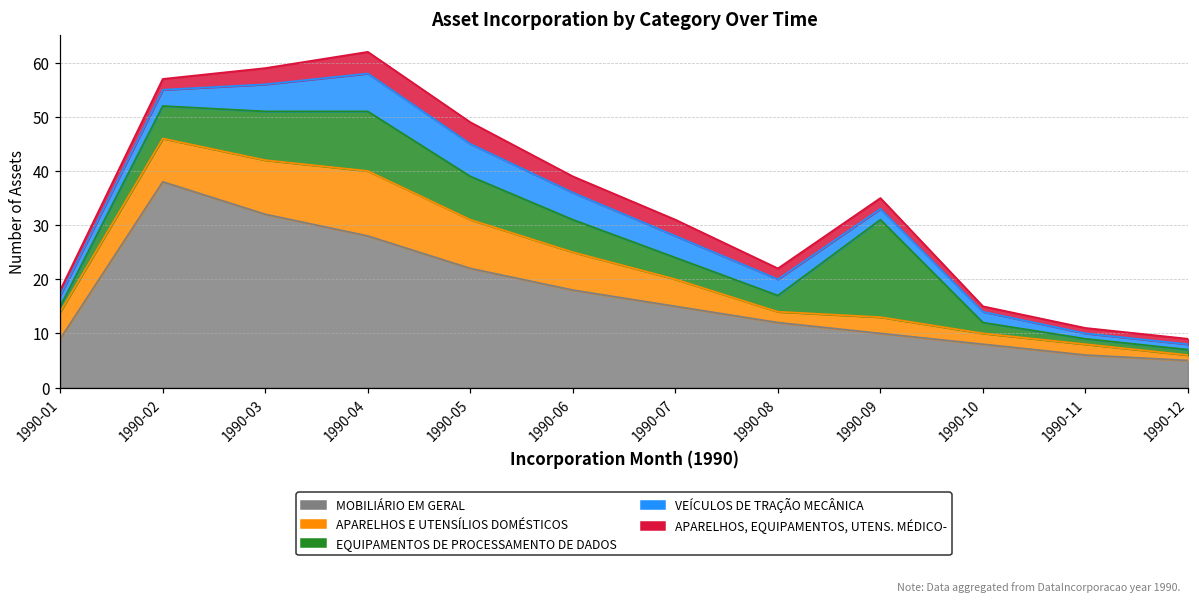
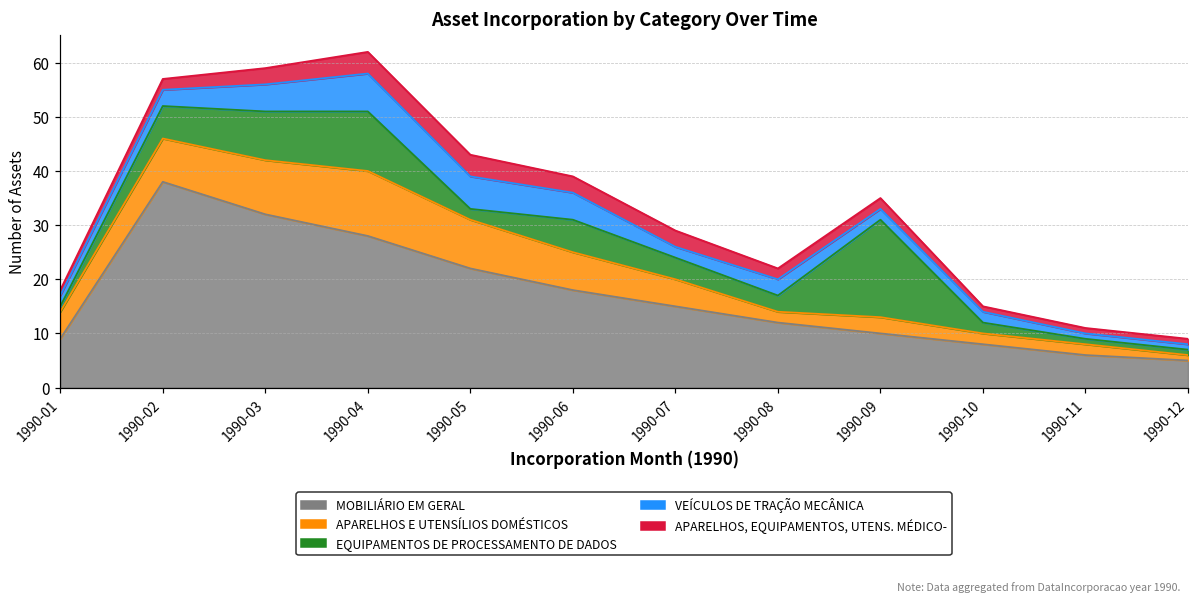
  {
    "MOBILIÁRIO EM GERAL": {
      "1990-01": 9,
      "1990-02": 38,
      "1990-03": 32,
      "1990-04": 28,
      "1990-05": 22,
      "1990-06": 18,
      "1990-07": 15,
      "1990-08": 12,
      "1990-09": 10,
      "1990-10": 8,
      "1990-11": 6,
      "1990-12": 5
    },
    "APARELHOS E UTENSÍLIOS DOMÉSTICOS": {
      "1990-01": 5,
      "1990-02": 8,
      "1990-03": 10,
      "1990-04": 12,
      "1990-05": 9,
      "1990-06": 7,
      "1990-07": 5,
      "1990-08": 2,
      "1990-09": 3,
      "1990-10": 2,
      "1990-11": 2,
      "1990-12": 1
    },
    "EQUIPAMENTOS DE PROCESSAMENTO DE DADOS": {
      "1990-01": 1,
      "1990-02": 6,
      "1990-03": 9,
      "1990-04": 11,
-     "1990-05": 8,
+     "1990-05": 2,
      "1990-06": 6,
      "1990-07": 4,
      "1990-08": 3,
      "1990-09": 18,
      "1990-10": 2,
      "1990-11": 1,
      "1990-12": 1
    },
    "VEÍCULOS DE TRAÇÃO MECÂNICA": {
      "1990-01": 2,
      "1990-02": 3,
      "1990-03": 5,
      "1990-04": 7,
      "1990-05": 6,
      "1990-06": 5,
-     "1990-07": 4,
+     "1990-07": 2,
      "1990-08": 3,
      "1990-09": 2,
      "1990-10": 2,
      "1990-11": 1,
      "1990-12": 1
    },
    "APARELHOS, EQUIPAMENTOS, UTENS. MÉDICO-": {
      "1990-01": 1,
      "1990-02": 2,
      "1990-03": 3,
      "1990-04": 4,
      "1990-05": 4,
      "1990-06": 3,
      "1990-07": 3,
      "1990-08": 2,
      "1990-09": 2,
      "1990-10": 1,
      "1990-11": 1,
      "1990-12": 1
    }
  }
